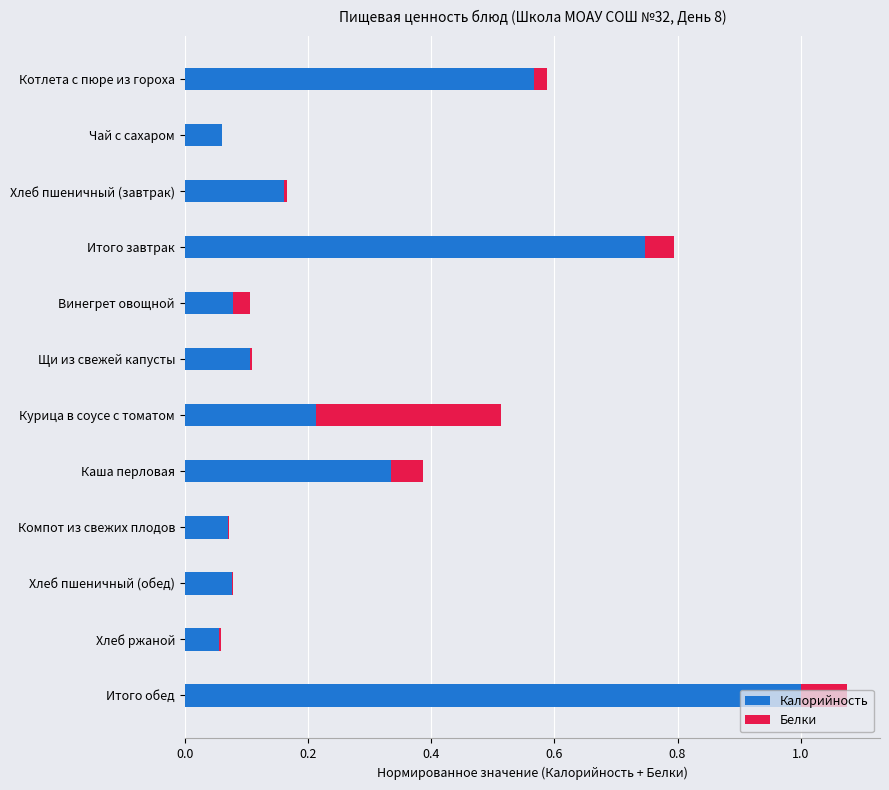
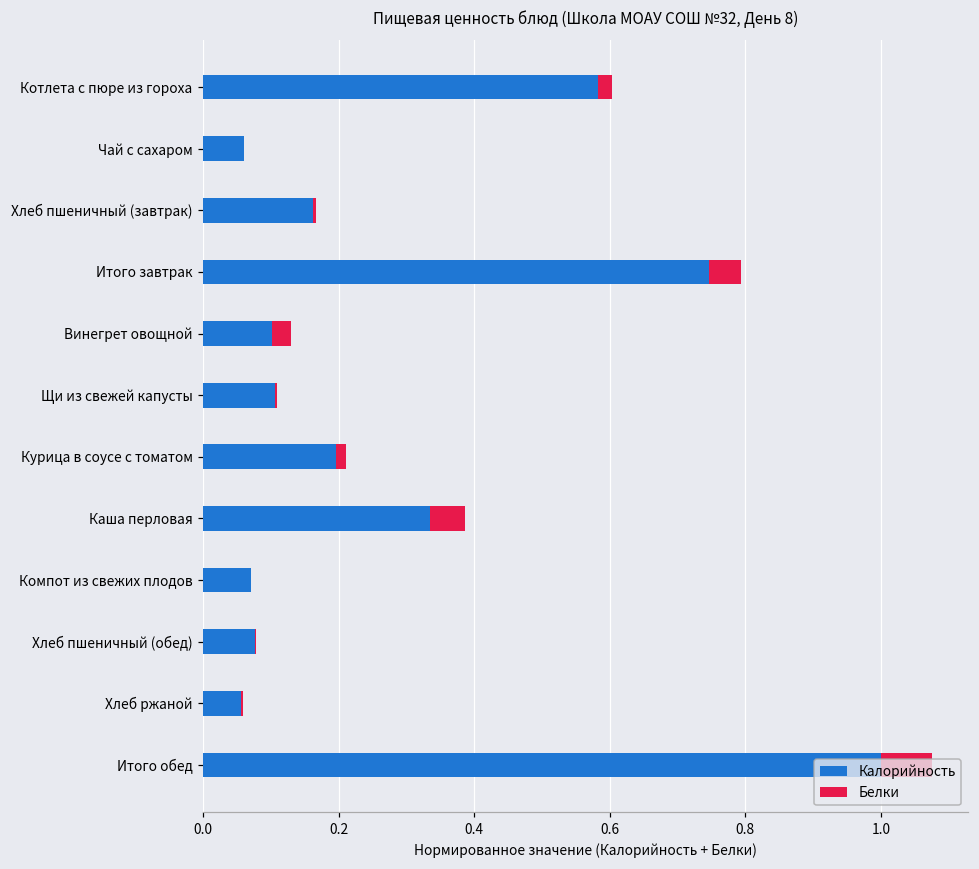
  {
    "Калорийность": {
-     "Котлета с пюре из гороха": 0.57,
+     "Котлета с пюре из гороха": 0.58,
      "Чай с сахаром": 0.06,
      "Хлеб пшеничный (завтрак)": 0.16,
      "Итого завтрак": 0.75,
-     "Винегрет овощной": 0.08,
+     "Винегрет овощной": 0.10,
      "Щи из свежей капусты": 0.11,
-     "Курица в соусе с томатом": 0.21,
+     "Курица в соусе с томатом": 0.20,
      "Каша перловая": 0.34,
      "Компот из свежих плодов": 0.07,
      "Хлеб пшеничный (обед)": 0.08,
      "Хлеб ржаной": 0.06
    },
    "Белки": {
      "Котлета с пюре из гороха": 0.02,
      "Хлеб пшеничный (завтрак)": 0.01,
      "Итого завтрак": 0.05,
      "Винегрет овощной": 0.03,
-     "Курица в соусе с томатом": 0.30,
+     "Курица в соусе с томатом": 0.02,
      "Каша перловая": 0.05
    }
  }
